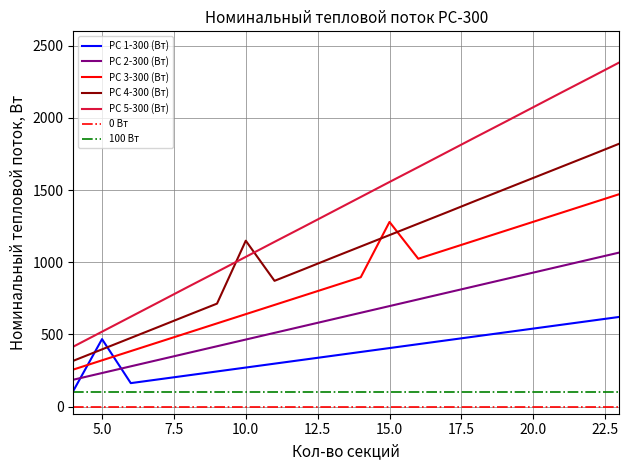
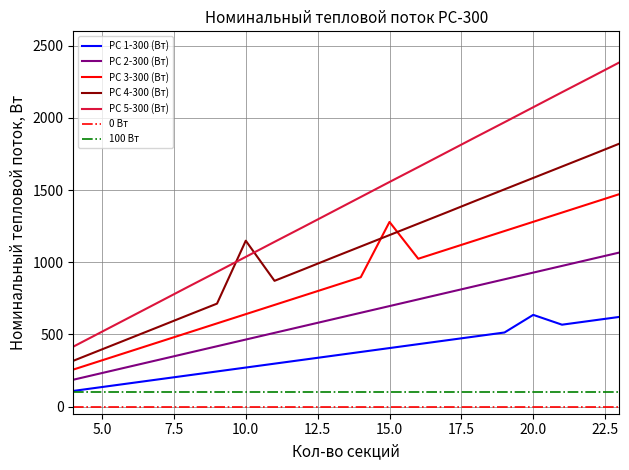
  {
    "РС 1-300 (Вт)": {
-     "5.0": 470,
+     "5.0": 140,
      "10.0": 270,
      "15.0": 410,
-     "20.0": 540
+     "20.0": 640
    },
    "РС 2-300 (Вт)": {
      "5.0": 230,
      "10.0": 460,
      "15.0": 700,
      "20.0": 930
    },
    "РС 3-300 (Вт)": {
      "5.0": 320,
      "10.0": 640,
      "15.0": 1280,
      "20.0": 1280
    },
    "РС 4-300 (Вт)": {
      "5.0": 400,
      "10.0": 1150,
      "15.0": 1190,
      "20.0": 1580
    },
    "РС 5-300 (Вт)": {
      "5.0": 520,
      "10.0": 1040,
      "15.0": 1560,
      "20.0": 2070
    }
  }
